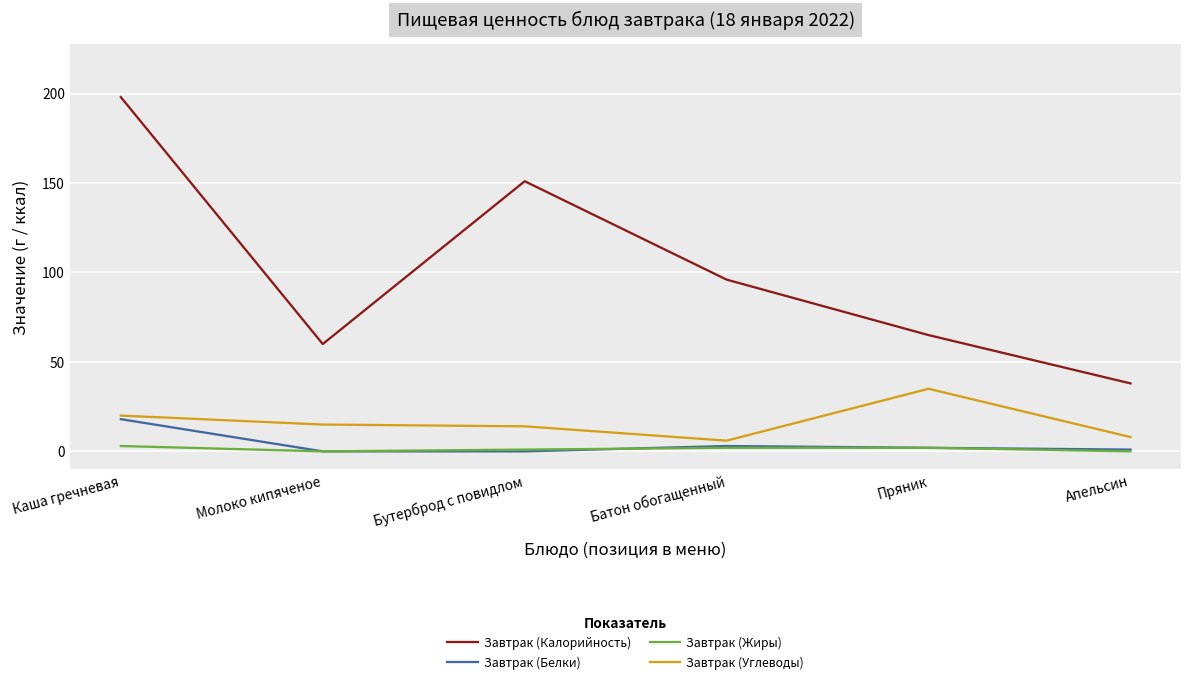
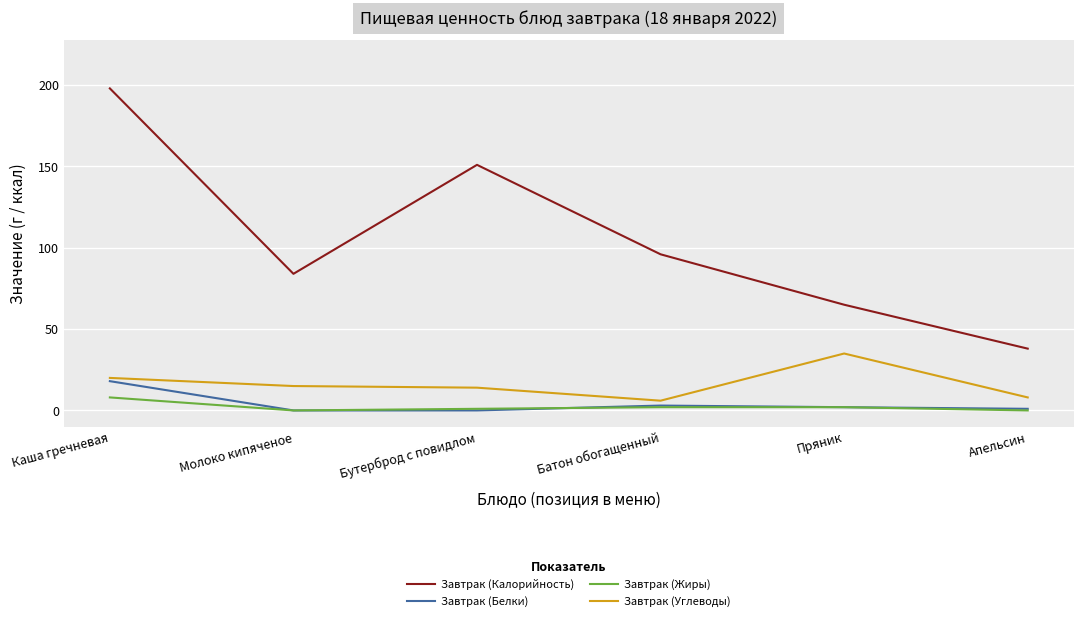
  {
    "Завтрак (Калорийность)": {
      "Каша гречневая": 198,
-     "Молоко кипяченое": 60,
+     "Молоко кипяченое": 84,
      "Бутерброд с повидлом": 151,
      "Батон обогащенный": 96,
      "Пряник": 65,
      "Апельсин": 38
    },
    "Завтрак (Белки)": {
      "Каша гречневая": 18
    },
    "Завтрак (Жиры)": {
-     "Каша гречневая": 3
+     "Каша гречневая": 8
    },
    "Завтрак (Углеводы)": {
      "Каша гречневая": 20,
      "Молоко кипяченое": 15,
      "Бутерброд с повидлом": 14,
      "Батон обогащенный": 6,
      "Пряник": 35,
      "Апельсин": 8
    }
  }
